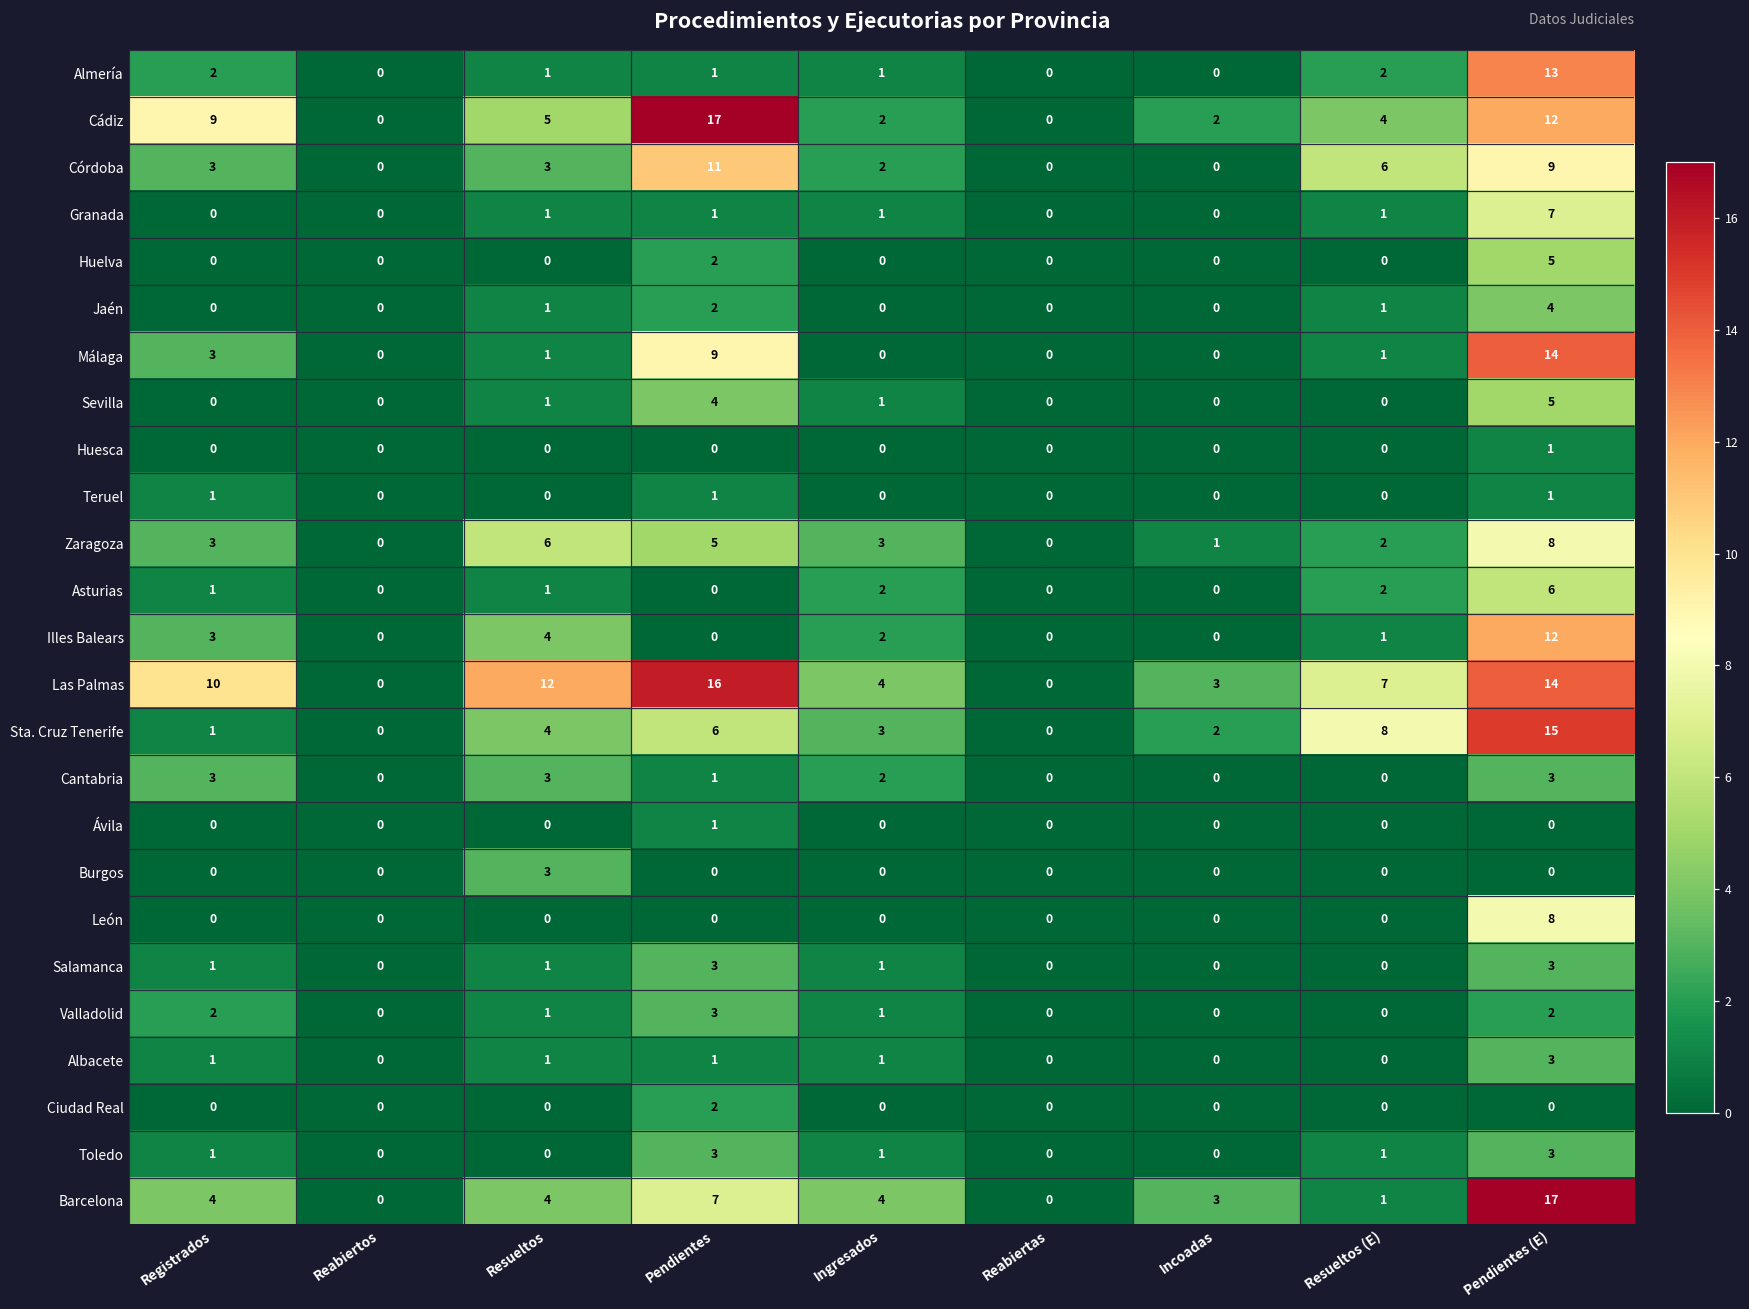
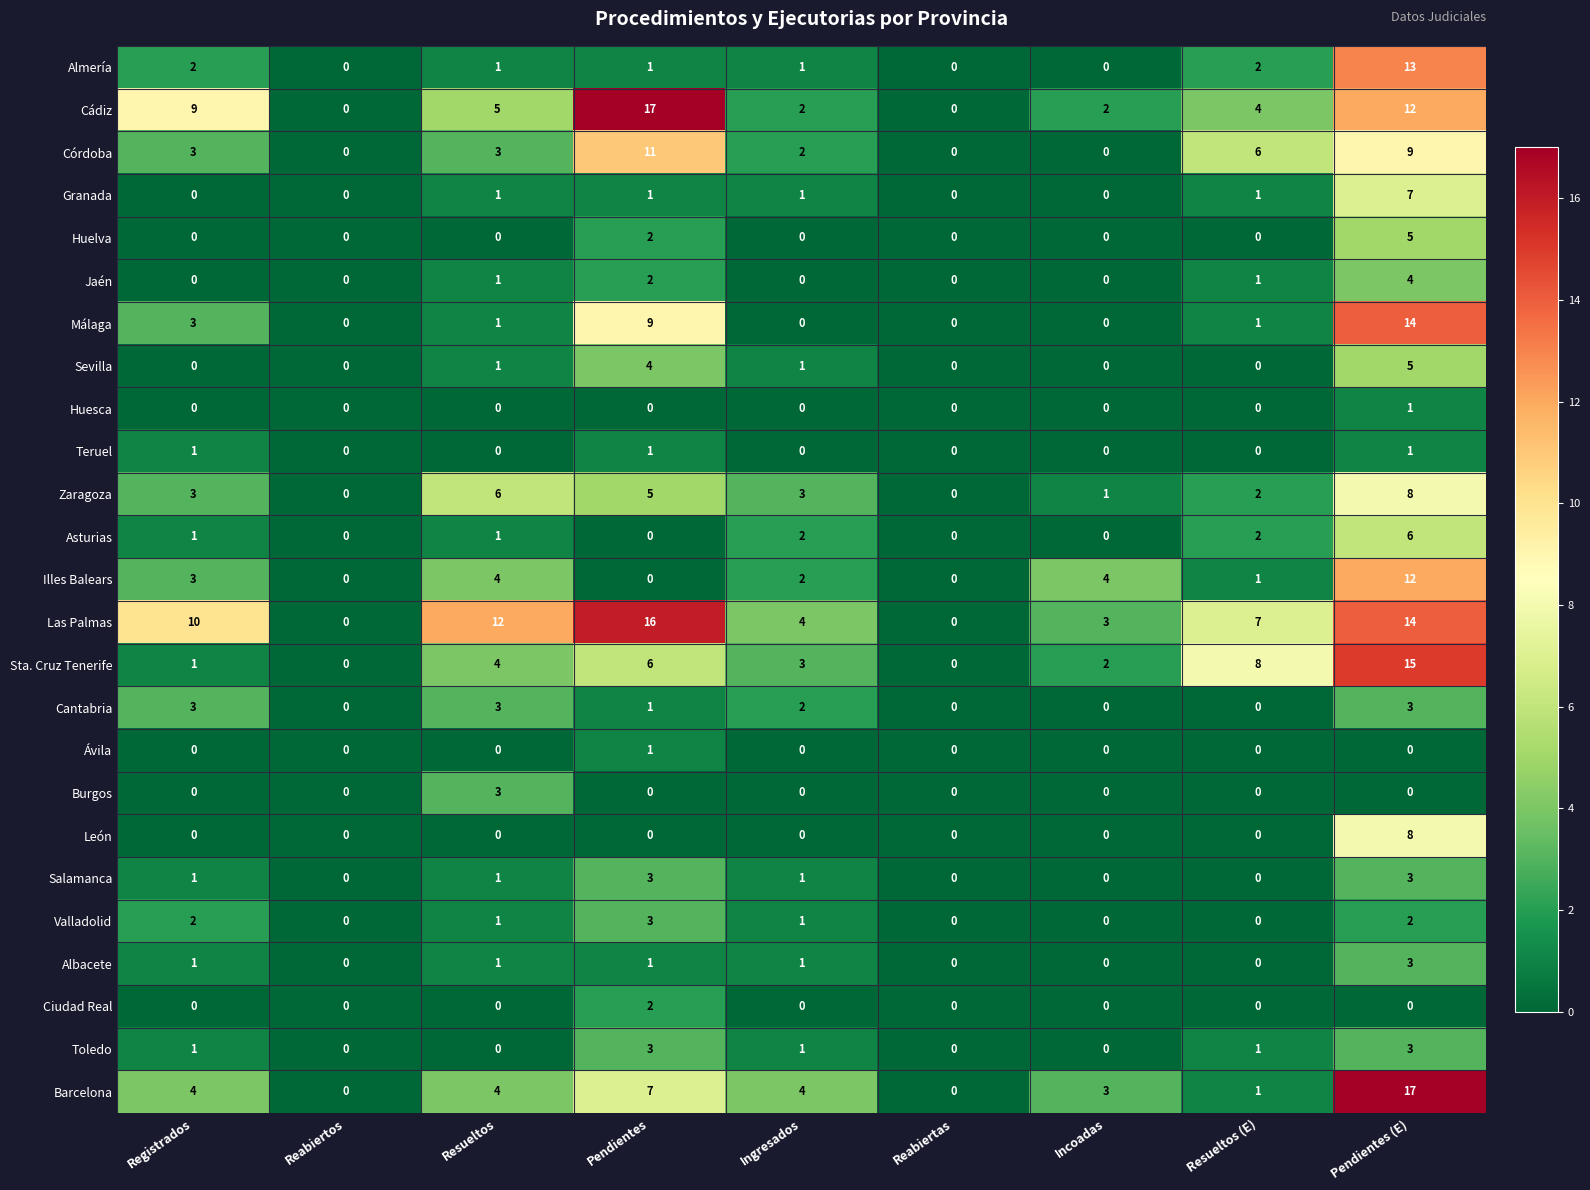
  {
    "Illes Balears": {
      "Registrados": 3,
      "Reabiertos": 0,
      "Resueltos": 4,
      "Pendientes": 0,
      "Ingresados": 2,
      "Reabiertas": 0,
-     "Incoadas": 0,
+     "Incoadas": 4,
      "Resueltos (E)": 1,
      "Pendientes (E)": 12
    }
  }
